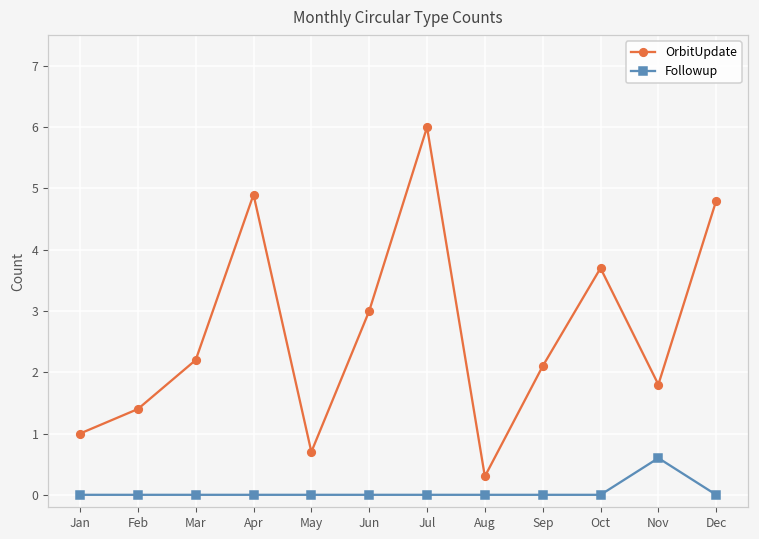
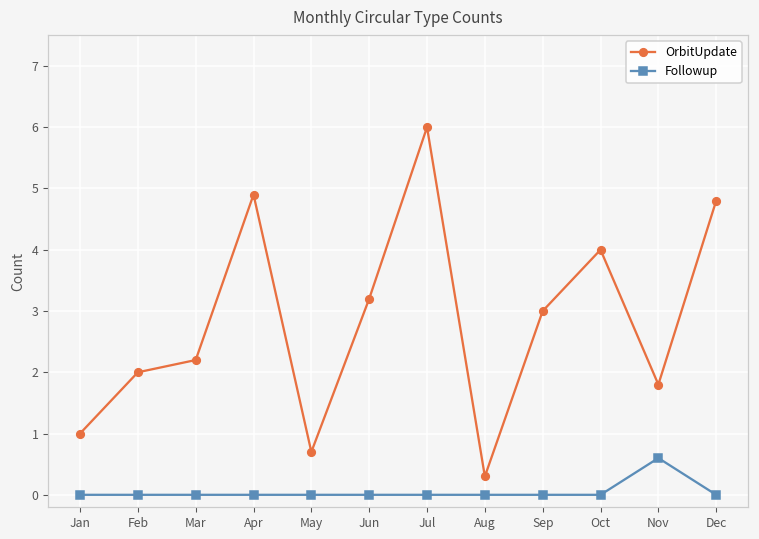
  {
    "OrbitUpdate": {
      "Jan": 1.0,
-     "Feb": 1.4,
+     "Feb": 2.0,
      "Mar": 2.2,
      "Apr": 4.9,
      "May": 0.7,
-     "Jun": 3.0,
+     "Jun": 3.2,
      "Jul": 6.0,
      "Aug": 0.3,
-     "Sep": 2.1,
-     "Oct": 3.7,
+     "Sep": 3.0,
+     "Oct": 4.0,
      "Nov": 1.8,
      "Dec": 4.8
    },
    "Followup": {
      "Jan": 0.0,
      "Feb": 0.0,
      "Mar": 0.0,
      "Apr": 0.0,
      "May": 0.0,
      "Jun": 0.0,
      "Jul": 0.0,
      "Aug": 0.0,
      "Sep": 0.0,
      "Oct": 0.0,
      "Nov": 0.6,
      "Dec": 0.0
    }
  }
